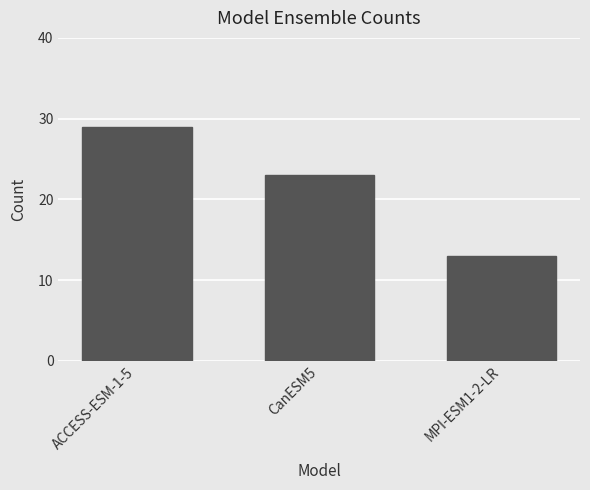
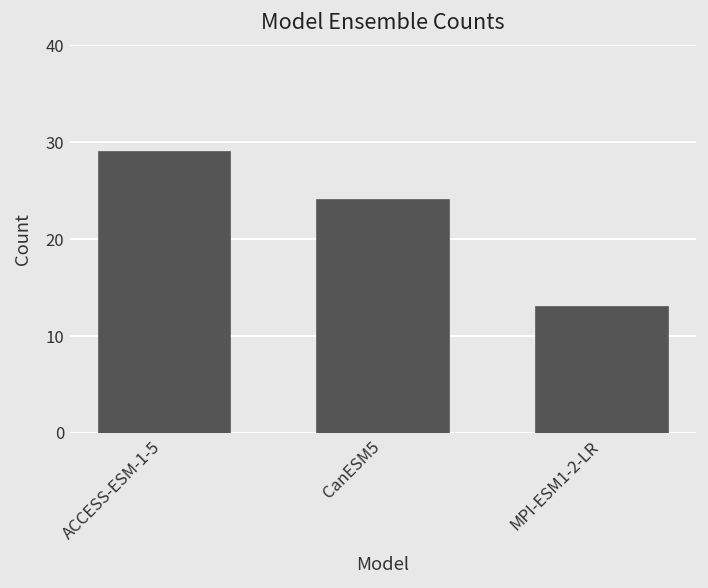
  {
    "ACCESS-ESM-1-5": 29,
-   "CanESM5": 23,
+   "CanESM5": 24,
    "MPI-ESM1-2-LR": 13
  }
